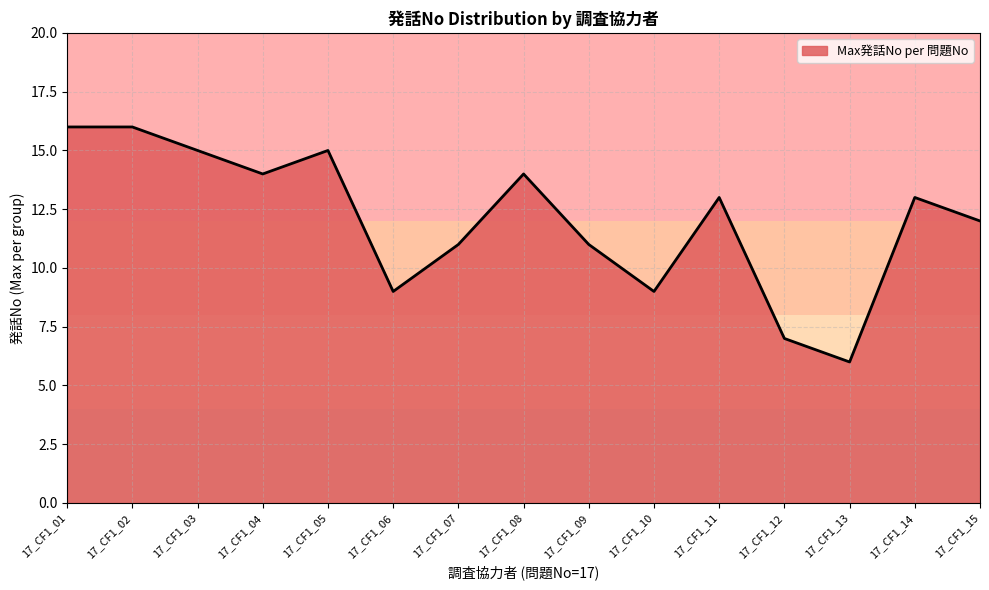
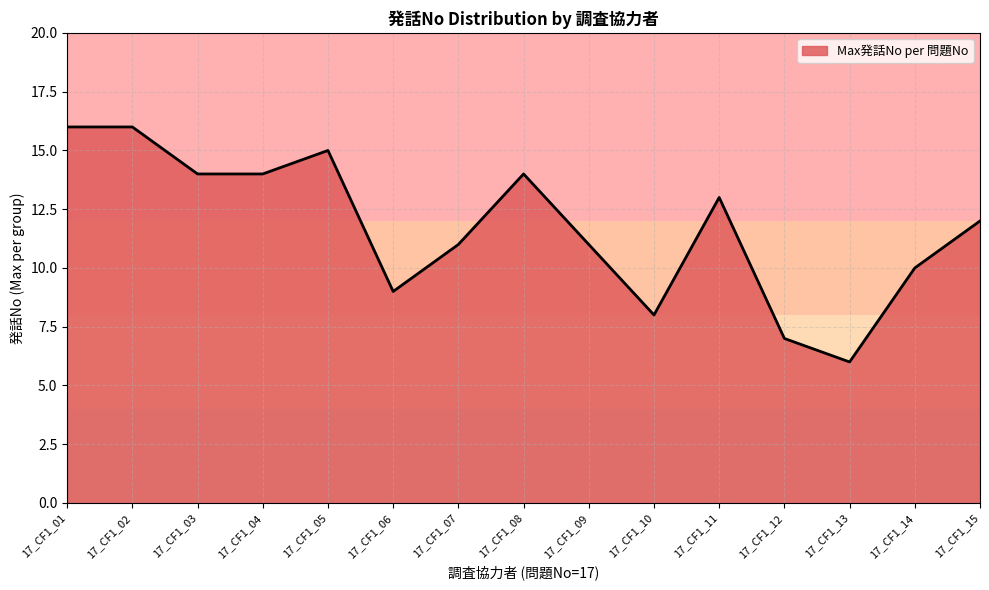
  {
    "17_CF1_01": 16,
    "17_CF1_02": 16,
-   "17_CF1_03": 15,
+   "17_CF1_03": 14,
    "17_CF1_04": 14,
    "17_CF1_05": 15,
    "17_CF1_06": 9,
    "17_CF1_07": 11,
    "17_CF1_08": 14,
    "17_CF1_09": 11,
-   "17_CF1_10": 9,
+   "17_CF1_10": 8,
    "17_CF1_11": 13,
    "17_CF1_12": 7,
    "17_CF1_13": 6,
-   "17_CF1_14": 13,
+   "17_CF1_14": 10,
    "17_CF1_15": 12
  }
